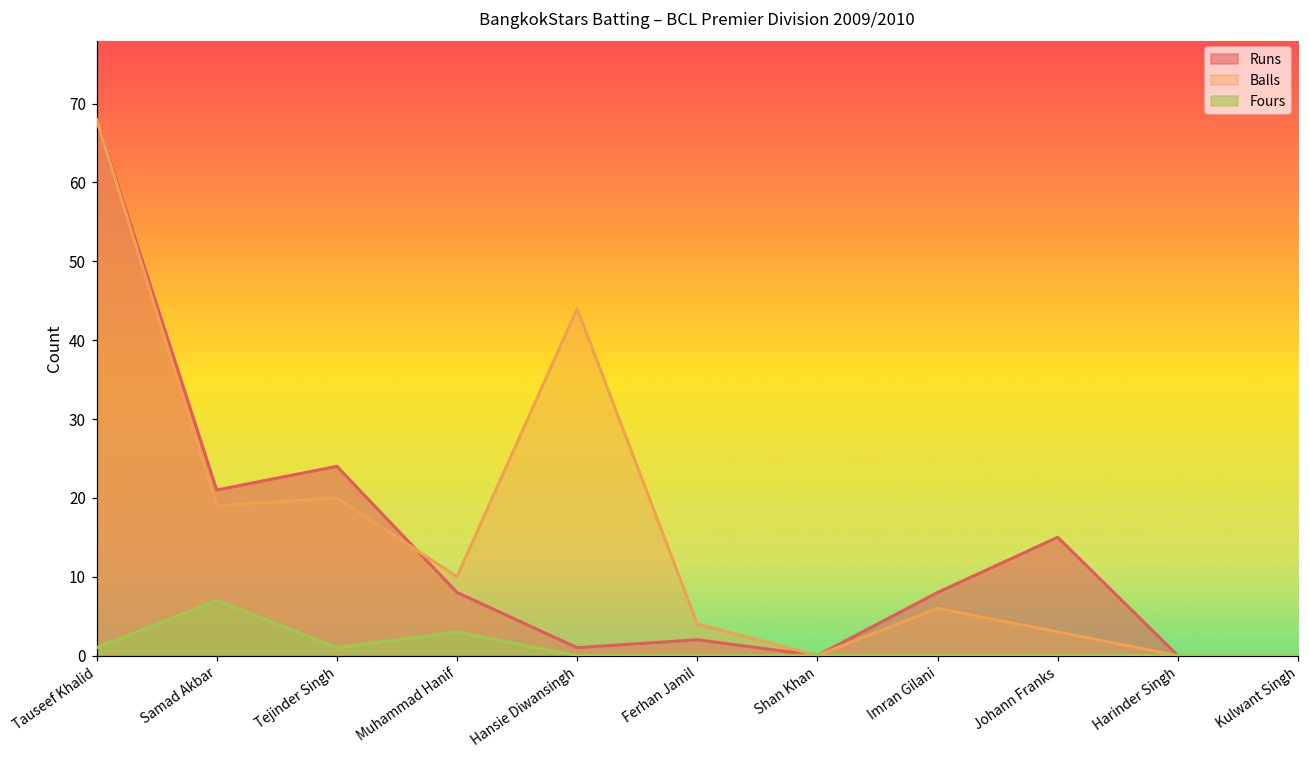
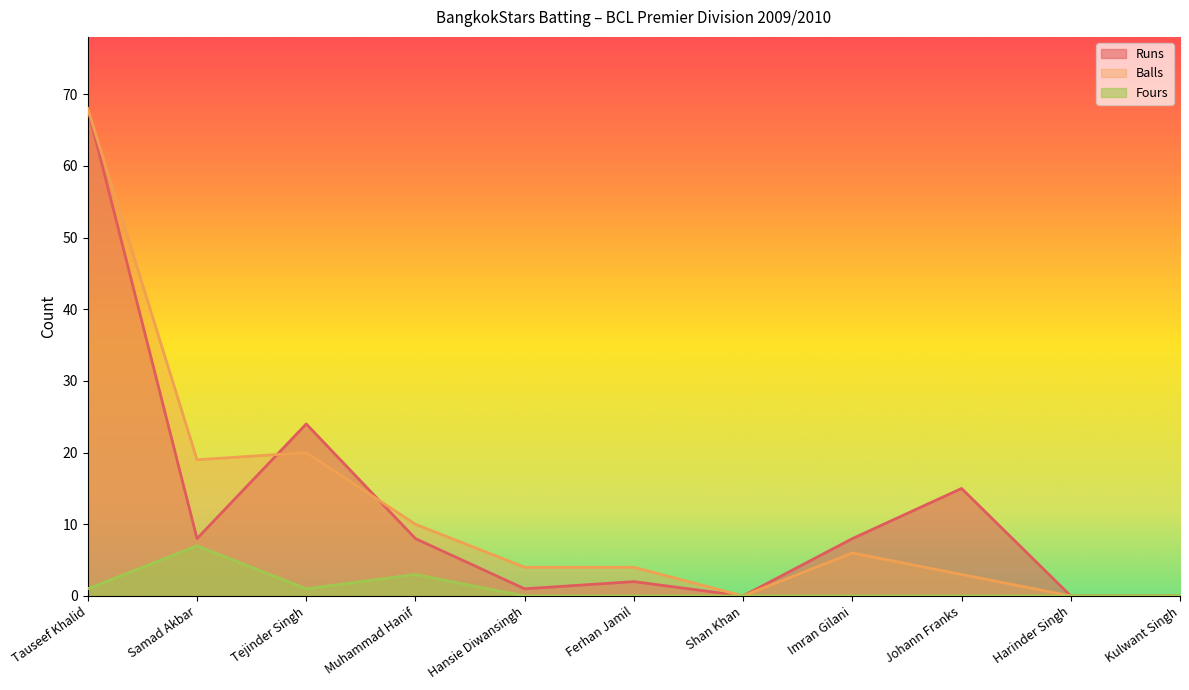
  {
    "Runs": {
-     "Samad Akbar": 21,
+     "Samad Akbar": 8,
      "Tejinder Singh": 24,
      "Muhammad Hanif": 8,
      "Hansie Diwansingh": 1,
      "Ferhan Jamil": 2,
      "Imran Gilani": 8,
      "Johann Franks": 15
    },
    "Balls": {
      "Samad Akbar": 19,
      "Tejinder Singh": 20,
      "Muhammad Hanif": 10,
-     "Hansie Diwansingh": 44,
+     "Hansie Diwansingh": 4,
      "Ferhan Jamil": 4,
      "Imran Gilani": 6,
      "Johann Franks": 3
    },
    "Fours": {
      "Tauseef Khalid": 1,
      "Samad Akbar": 7,
      "Tejinder Singh": 1,
      "Muhammad Hanif": 3,
      "Hansie Diwansingh": 0,
      "Ferhan Jamil": 0,
      "Imran Gilani": 0,
      "Johann Franks": 0
    }
  }
